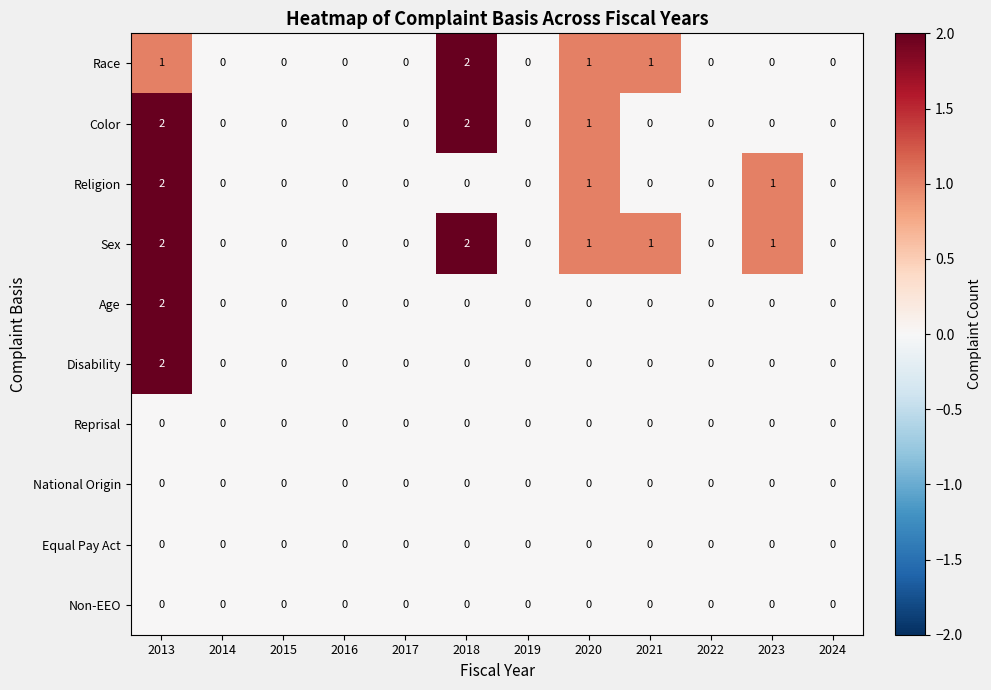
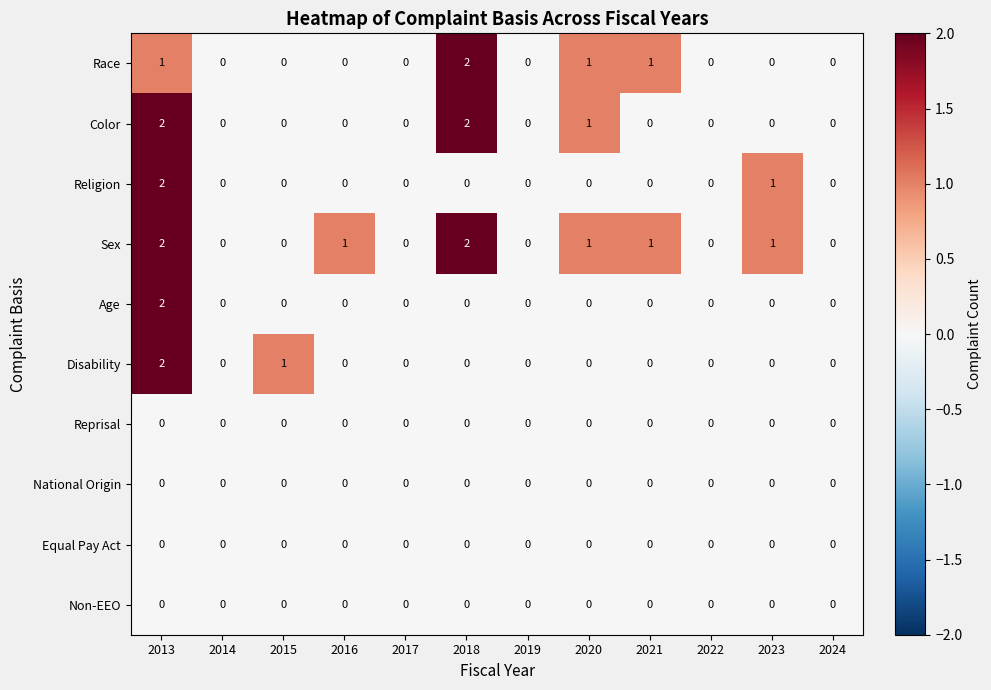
  {
    "Race": {
      "2013": 1,
      "2014": 0,
      "2015": 0,
      "2016": 0,
      "2017": 0,
      "2018": 2,
      "2019": 0,
      "2020": 1,
      "2021": 1,
      "2022": 0,
      "2023": 0,
      "2024": 0
    },
    "Color": {
      "2013": 2,
      "2014": 0,
      "2015": 0,
      "2016": 0,
      "2017": 0,
      "2018": 2,
      "2019": 0,
      "2020": 1,
      "2021": 0,
      "2022": 0,
      "2023": 0,
      "2024": 0
    },
    "Religion": {
      "2013": 2,
      "2014": 0,
      "2015": 0,
      "2016": 0,
      "2017": 0,
      "2018": 0,
      "2019": 0,
-     "2020": 1,
+     "2020": 0,
      "2021": 0,
      "2022": 0,
      "2023": 1,
      "2024": 0
    },
    "Sex": {
      "2013": 2,
      "2014": 0,
      "2015": 0,
-     "2016": 0,
+     "2016": 1,
      "2017": 0,
      "2018": 2,
      "2019": 0,
      "2020": 1,
      "2021": 1,
      "2022": 0,
      "2023": 1,
      "2024": 0
    },
    "Age": {
      "2013": 2,
      "2014": 0,
      "2015": 0,
      "2016": 0,
      "2017": 0,
      "2018": 0,
      "2019": 0,
      "2020": 0,
      "2021": 0,
      "2022": 0,
      "2023": 0,
      "2024": 0
    },
    "Disability": {
      "2013": 2,
      "2014": 0,
-     "2015": 0,
+     "2015": 1,
      "2016": 0,
      "2017": 0,
      "2018": 0,
      "2019": 0,
      "2020": 0,
      "2021": 0,
      "2022": 0,
      "2023": 0,
      "2024": 0
    },
    "Reprisal": {
      "2013": 0,
      "2014": 0,
      "2015": 0,
      "2016": 0,
      "2017": 0,
      "2018": 0,
      "2019": 0,
      "2020": 0,
      "2021": 0,
      "2022": 0,
      "2023": 0,
      "2024": 0
    },
    "National Origin": {
      "2013": 0,
      "2014": 0,
      "2015": 0,
      "2016": 0,
      "2017": 0,
      "2018": 0,
      "2019": 0,
      "2020": 0,
      "2021": 0,
      "2022": 0,
      "2023": 0,
      "2024": 0
    },
    "Equal Pay Act": {
      "2013": 0,
      "2014": 0,
      "2015": 0,
      "2016": 0,
      "2017": 0,
      "2018": 0,
      "2019": 0,
      "2020": 0,
      "2021": 0,
      "2022": 0,
      "2023": 0,
      "2024": 0
    },
    "Non-EEO": {
      "2013": 0,
      "2014": 0,
      "2015": 0,
      "2016": 0,
      "2017": 0,
      "2018": 0,
      "2019": 0,
      "2020": 0,
      "2021": 0,
      "2022": 0,
      "2023": 0,
      "2024": 0
    }
  }
